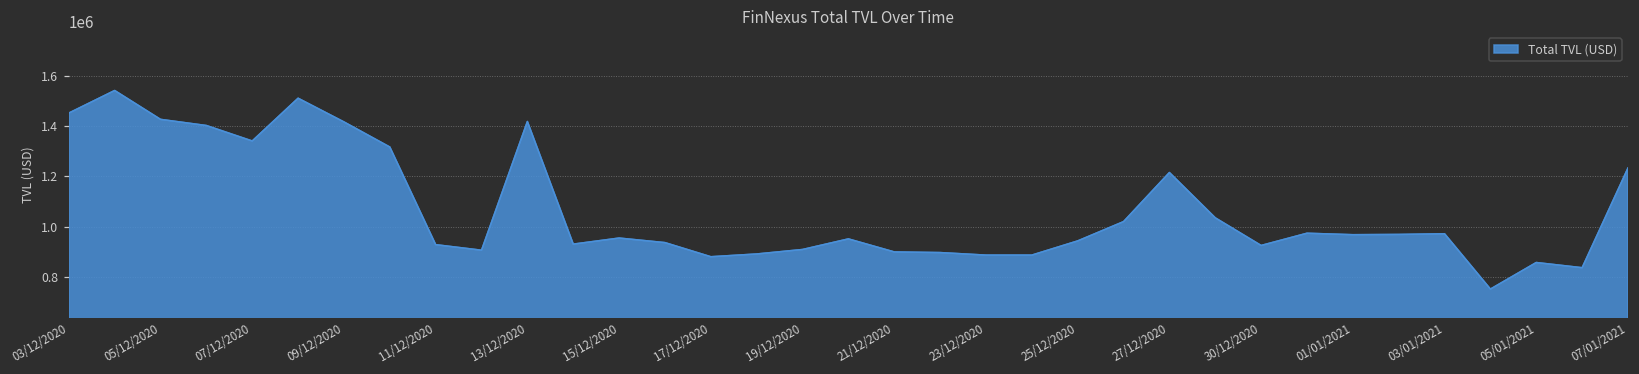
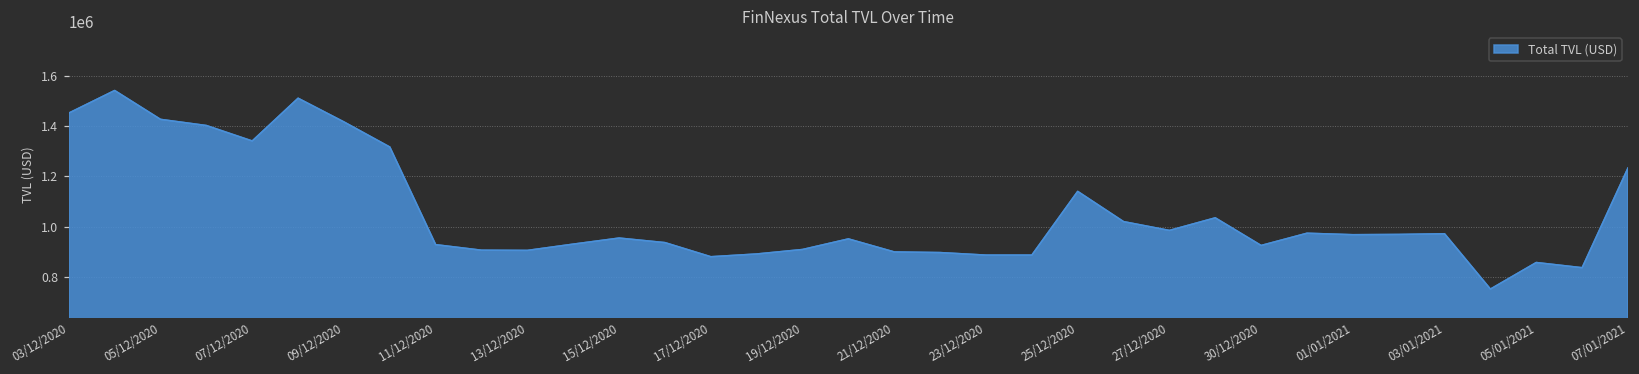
  {
    "03/12/2020": 1450000,
    "05/12/2020": 1430000,
    "07/12/2020": 1340000,
    "09/12/2020": 1420000,
    "11/12/2020": 930000,
-   "13/12/2020": 1420000,
+   "13/12/2020": 910000,
    "15/12/2020": 960000,
    "17/12/2020": 880000,
    "19/12/2020": 910000,
    "21/12/2020": 900000,
    "23/12/2020": 890000,
-   "25/12/2020": 940000,
-   "27/12/2020": 1220000,
+   "25/12/2020": 1140000,
+   "27/12/2020": 990000,
    "30/12/2020": 930000,
    "01/01/2021": 970000,
    "03/01/2021": 970000,
    "05/01/2021": 860000,
    "07/01/2021": 1230000
  }
